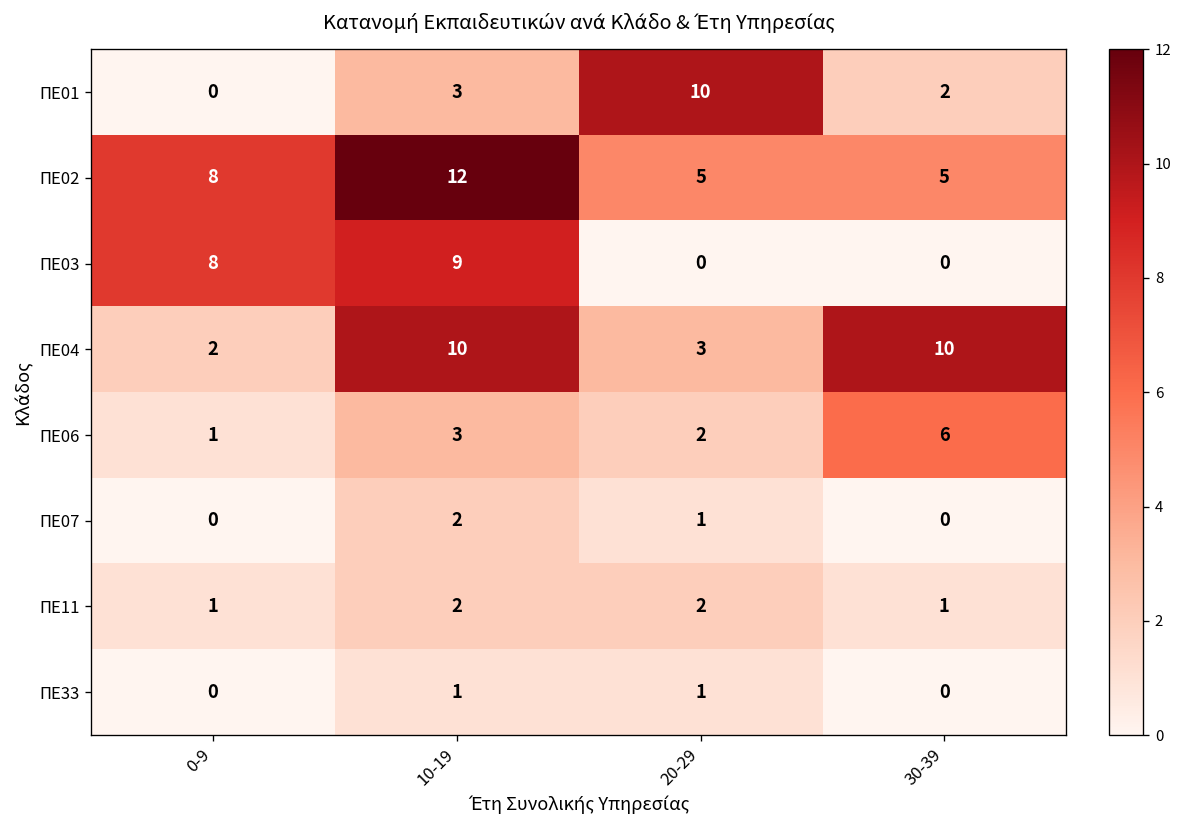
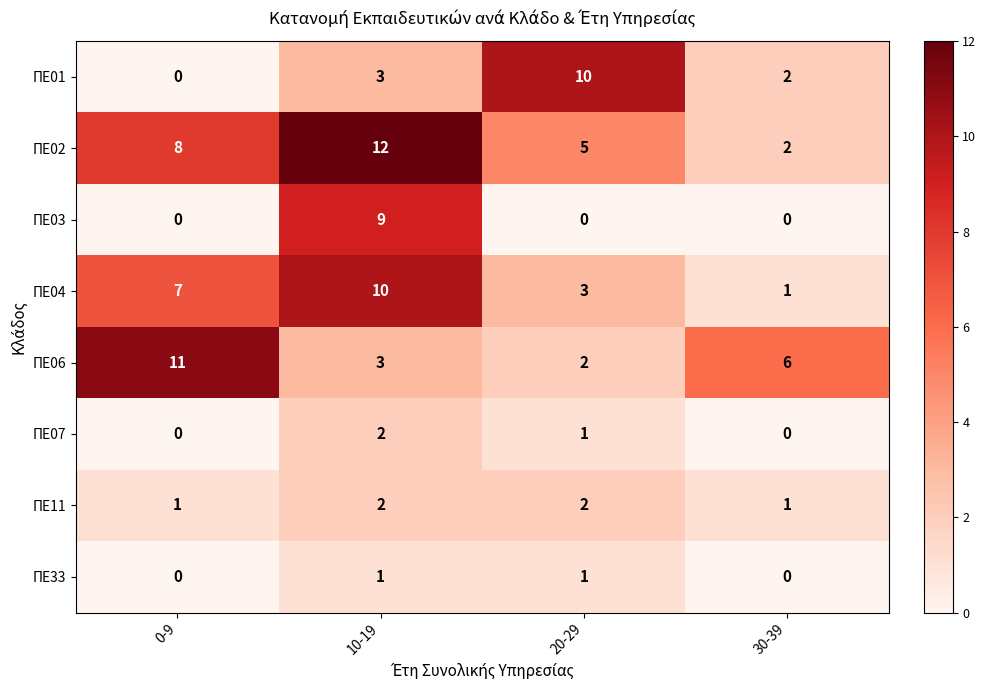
  {
    "ΠΕ01": {
      "0-9": 0,
      "10-19": 3,
      "20-29": 10,
      "30-39": 2
    },
    "ΠΕ02": {
      "0-9": 8,
      "10-19": 12,
      "20-29": 5,
-     "30-39": 5
+     "30-39": 2
    },
    "ΠΕ03": {
-     "0-9": 8,
+     "0-9": 0,
      "10-19": 9,
      "20-29": 0,
      "30-39": 0
    },
    "ΠΕ04": {
-     "0-9": 2,
+     "0-9": 7,
      "10-19": 10,
      "20-29": 3,
-     "30-39": 10
+     "30-39": 1
    },
    "ΠΕ06": {
-     "0-9": 1,
+     "0-9": 11,
      "10-19": 3,
      "20-29": 2,
      "30-39": 6
    },
    "ΠΕ07": {
      "0-9": 0,
      "10-19": 2,
      "20-29": 1,
      "30-39": 0
    },
    "ΠΕ11": {
      "0-9": 1,
      "10-19": 2,
      "20-29": 2,
      "30-39": 1
    },
    "ΠΕ33": {
      "0-9": 0,
      "10-19": 1,
      "20-29": 1,
      "30-39": 0
    }
  }
